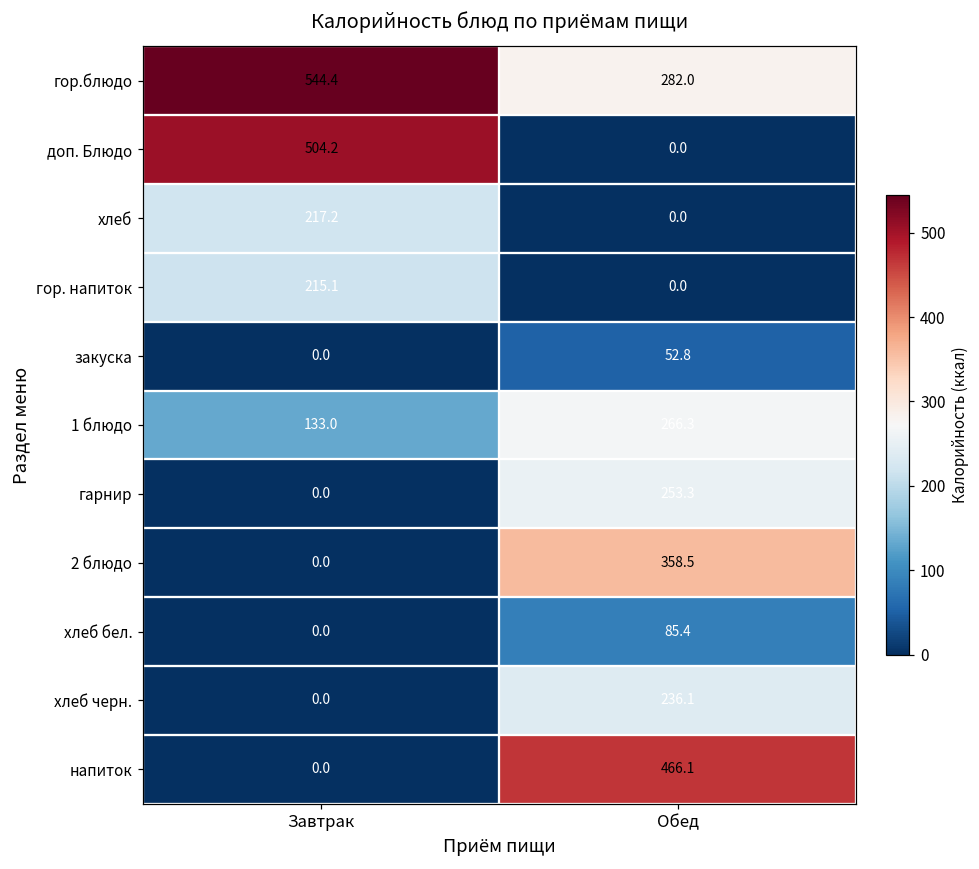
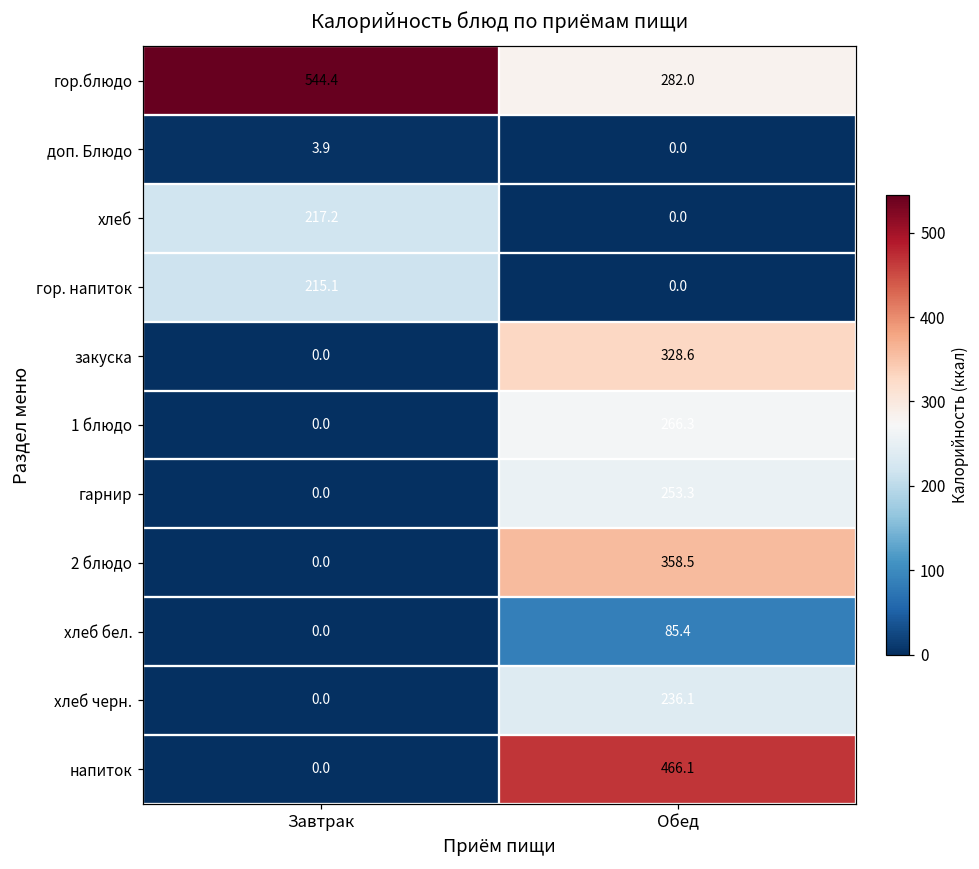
  {
    "гор.блюдо": {
      "Завтрак": 544.4,
      "Обед": 282.0
    },
    "доп. Блюдо": {
-     "Завтрак": 504.2,
+     "Завтрак": 3.9,
      "Обед": 0.0
    },
    "хлеб": {
      "Обед": 0.0
    },
    "гор. напиток": {
      "Завтрак": 215.1,
      "Обед": 0.0
    },
    "закуска": {
      "Завтрак": 0.0,
-     "Обед": 52.8
+     "Обед": 328.6
    },
    "1 блюдо": {
-     "Завтрак": 133.0
+     "Завтрак": 0.0
    },
    "гарнир": {
      "Завтрак": 0.0
    },
    "2 блюдо": {
      "Завтрак": 0.0,
      "Обед": 358.5
    },
    "хлеб бел.": {
      "Завтрак": 0.0,
      "Обед": 85.4
    },
    "хлеб черн.": {
      "Завтрак": 0.0
    },
    "напиток": {
      "Завтрак": 0.0,
      "Обед": 466.1
    }
  }
